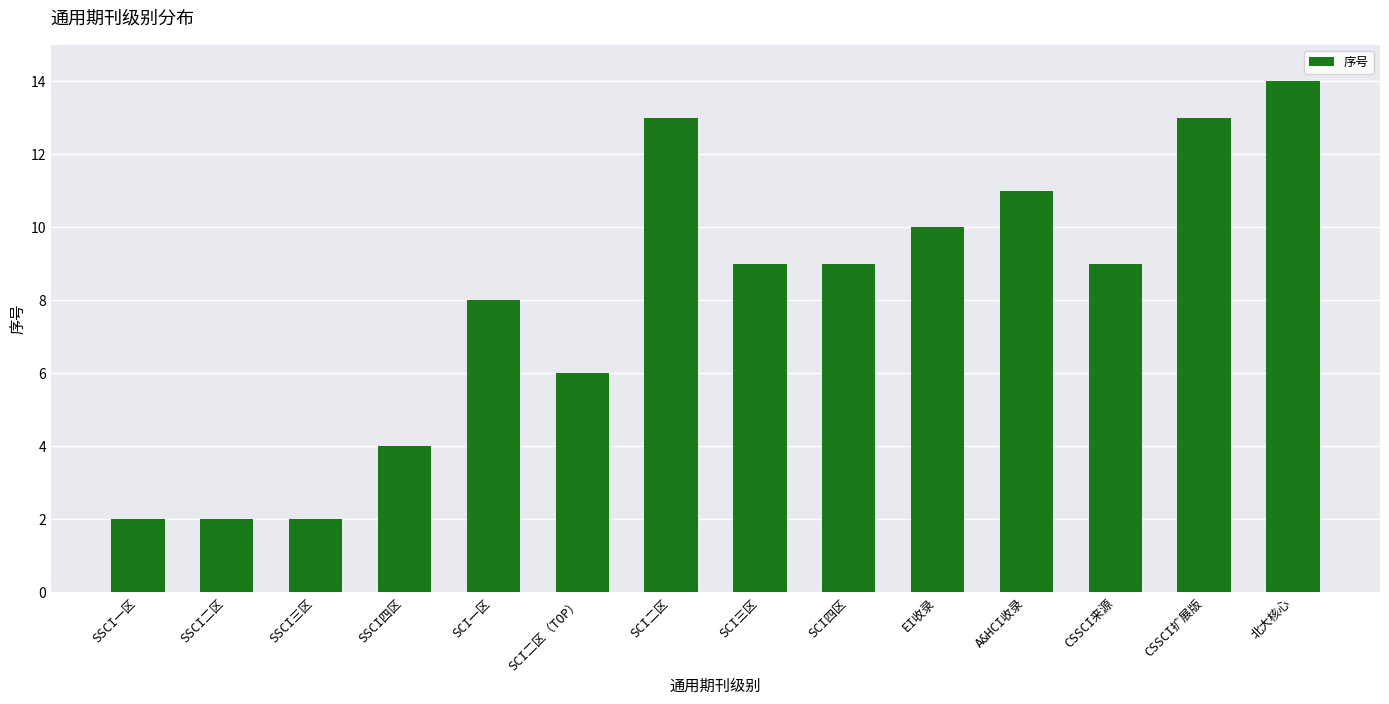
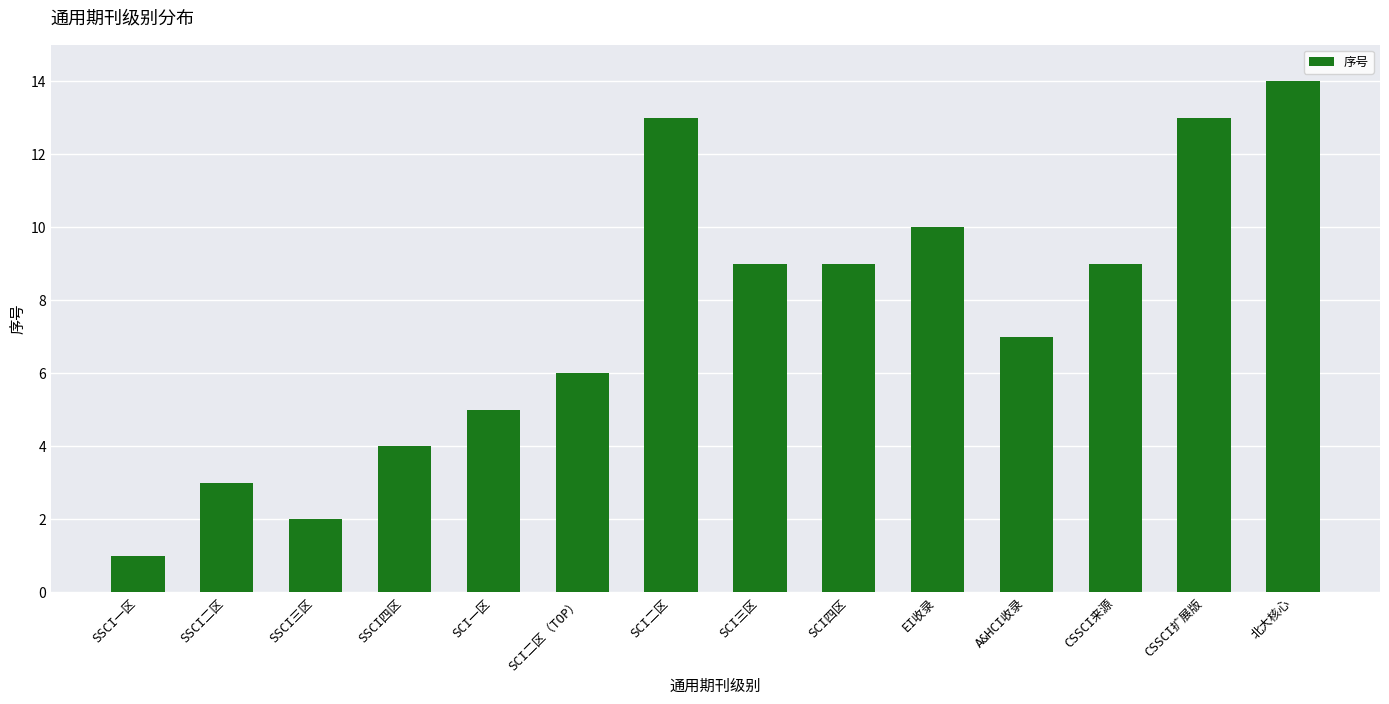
  {
-   "SSCI一区": 2,
-   "SSCI二区": 2,
+   "SSCI一区": 1,
+   "SSCI二区": 3,
    "SSCI三区": 2,
    "SSCI四区": 4,
-   "SCI一区": 8,
+   "SCI一区": 5,
    "SCI二区（TOP）": 6,
    "SCI二区": 13,
    "SCI三区": 9,
    "SCI四区": 9,
    "EI收录": 10,
-   "A&HCI收录": 11,
+   "A&HCI收录": 7,
    "CSSCI来源": 9,
    "CSSCI扩展版": 13,
    "北大核心": 14
  }
